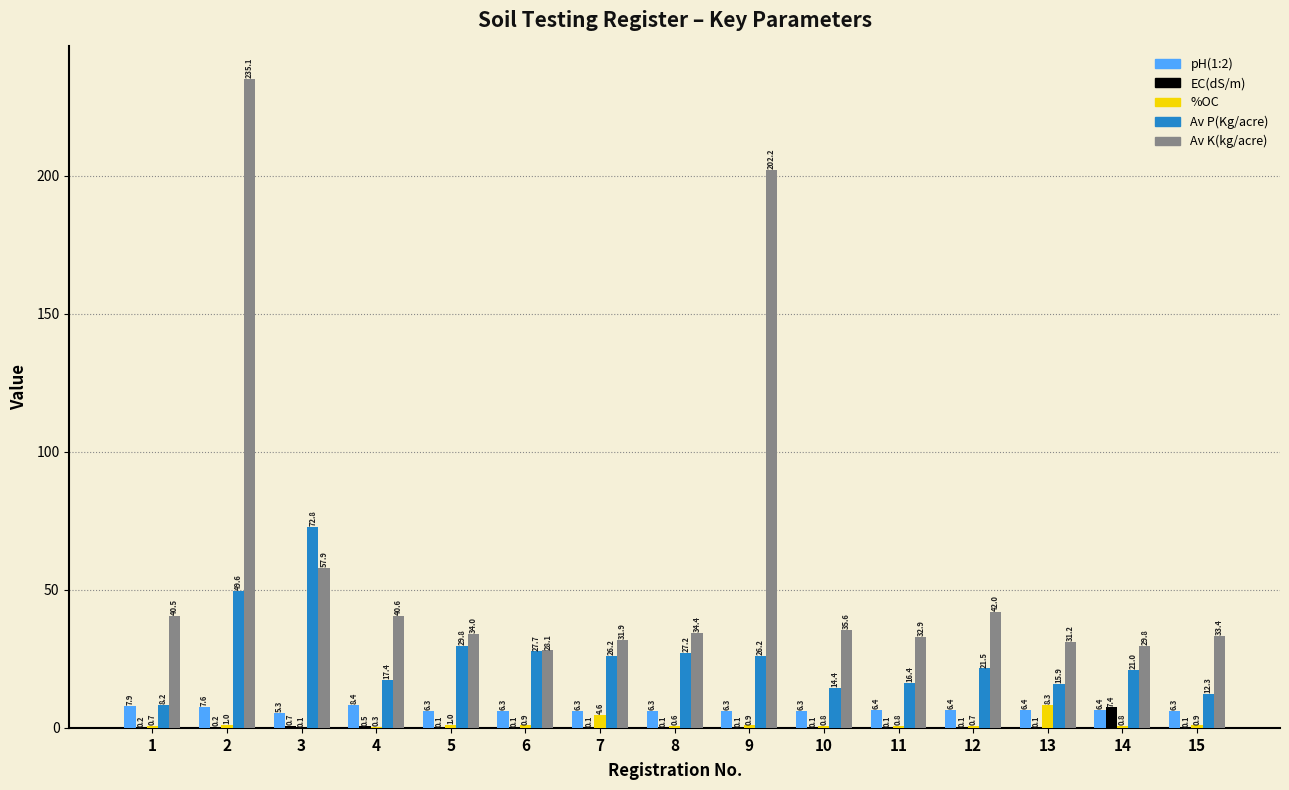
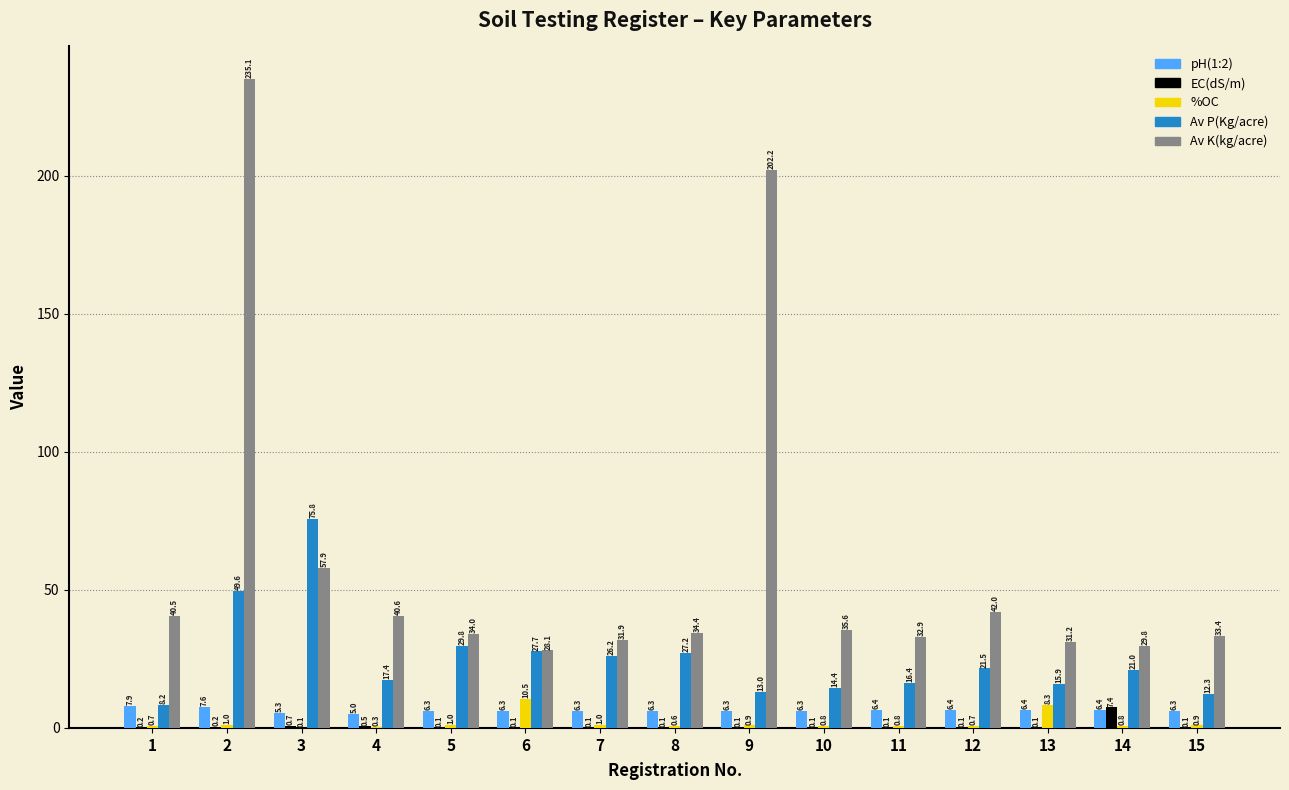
  {
    "pH(1:2)": {
      "1": 7.9,
      "2": 7.6,
      "3": 5.3,
-     "4": 8.4,
+     "4": 5.0,
      "5": 6.3,
      "6": 6.3,
      "7": 6.3,
      "8": 6.3,
      "9": 6.3,
      "10": 6.3,
      "11": 6.4,
      "12": 6.4,
      "13": 6.4,
      "14": 6.4,
      "15": 6.3
    },
    "EC(dS/m)": {
      "1": 0.2,
      "2": 0.2,
      "3": 0.7,
      "4": 0.5,
      "5": 0.1,
      "6": 0.1,
      "7": 0.1,
      "8": 0.1,
      "9": 0.1,
      "10": 0.1,
      "11": 0.1,
      "12": 0.1,
      "13": 0.1,
      "14": 7.4,
      "15": 0.1
    },
    "%OC": {
      "1": 0.7,
      "2": 1.0,
      "3": 0.1,
      "4": 0.3,
      "5": 1.0,
-     "6": 0.9,
-     "7": 4.6,
+     "6": 10.5,
+     "7": 1.0,
      "8": 0.6,
      "9": 0.9,
      "10": 0.8,
      "11": 0.8,
      "12": 0.7,
      "13": 8.3,
      "14": 0.8,
      "15": 0.9
    },
    "Av P(Kg/acre)": {
      "1": 8.2,
      "2": 49.6,
-     "3": 72.8,
+     "3": 75.8,
      "4": 17.4,
      "5": 29.8,
      "6": 27.7,
      "7": 26.2,
      "8": 27.2,
-     "9": 26.2,
+     "9": 13.0,
      "10": 14.4,
      "11": 16.4,
      "12": 21.5,
      "13": 15.9,
      "14": 21.0,
      "15": 12.3
    },
    "Av K(kg/acre)": {
      "1": 40.5,
      "2": 235.1,
      "3": 57.9,
      "4": 40.6,
      "5": 34.0,
      "6": 28.1,
      "7": 31.9,
      "8": 34.4,
      "9": 202.2,
      "10": 35.6,
      "11": 32.9,
      "12": 42.0,
      "13": 31.2,
      "14": 29.8,
      "15": 33.4
    }
  }
